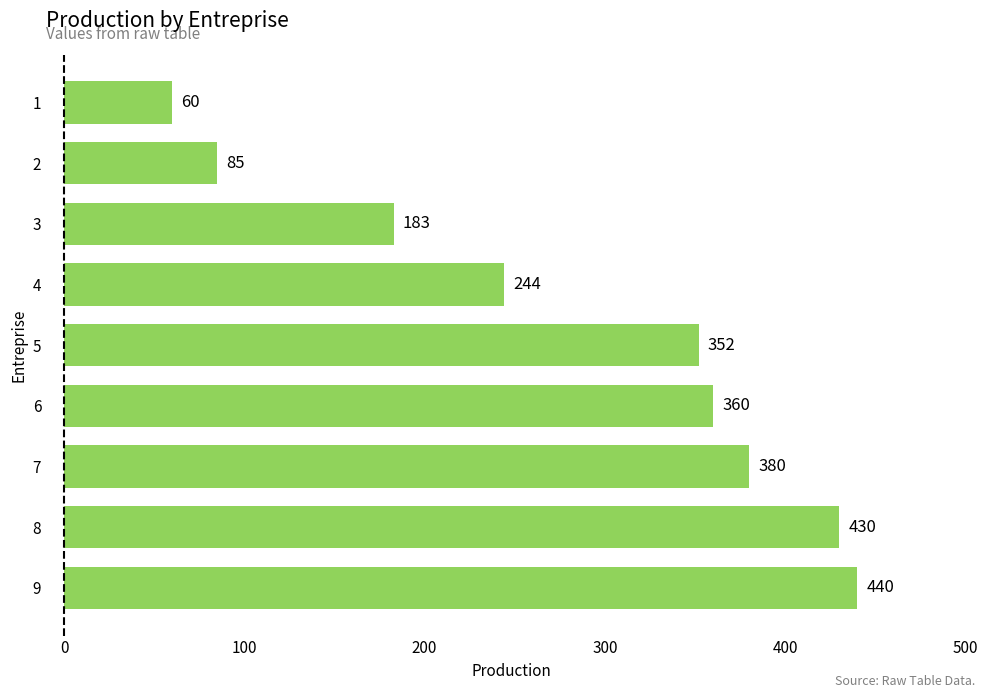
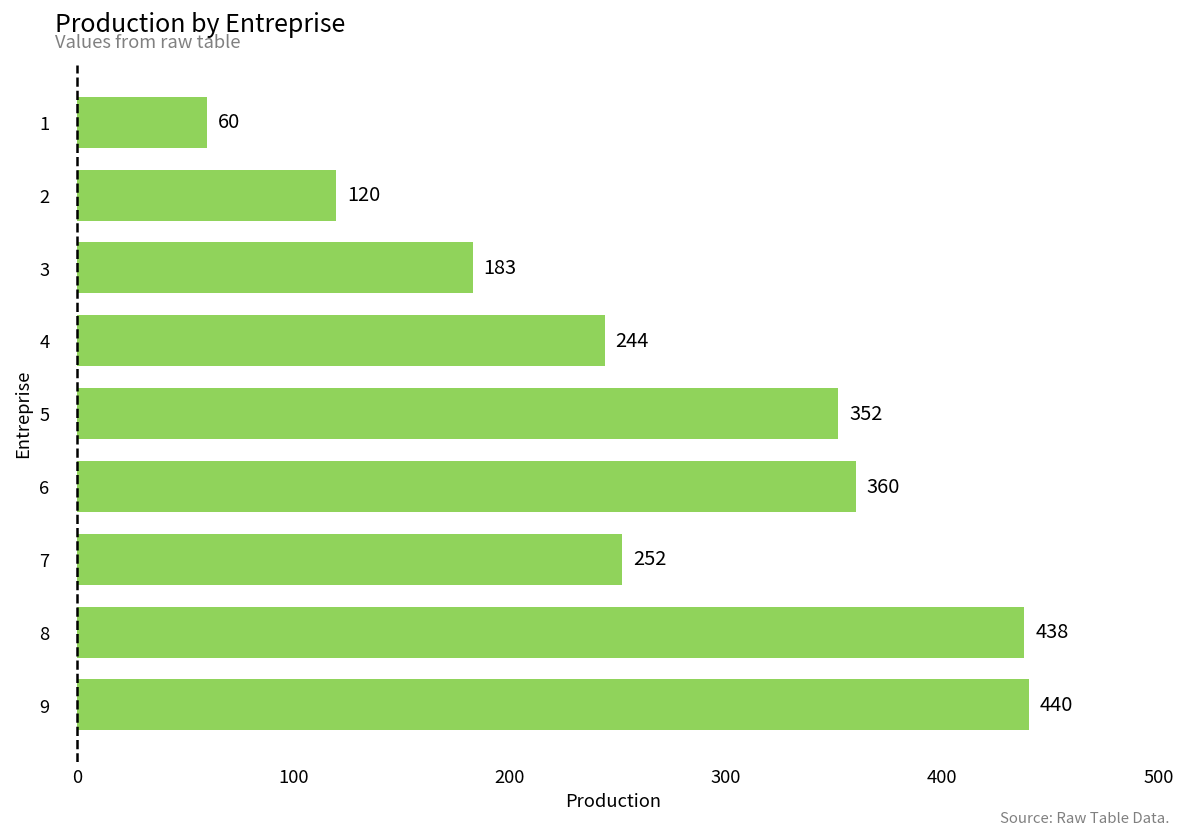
  {
    "1": 60,
-   "2": 85,
+   "2": 120,
    "3": 183,
    "4": 244,
    "5": 352,
    "6": 360,
-   "7": 380,
-   "8": 430,
+   "7": 252,
+   "8": 438,
    "9": 440
  }
